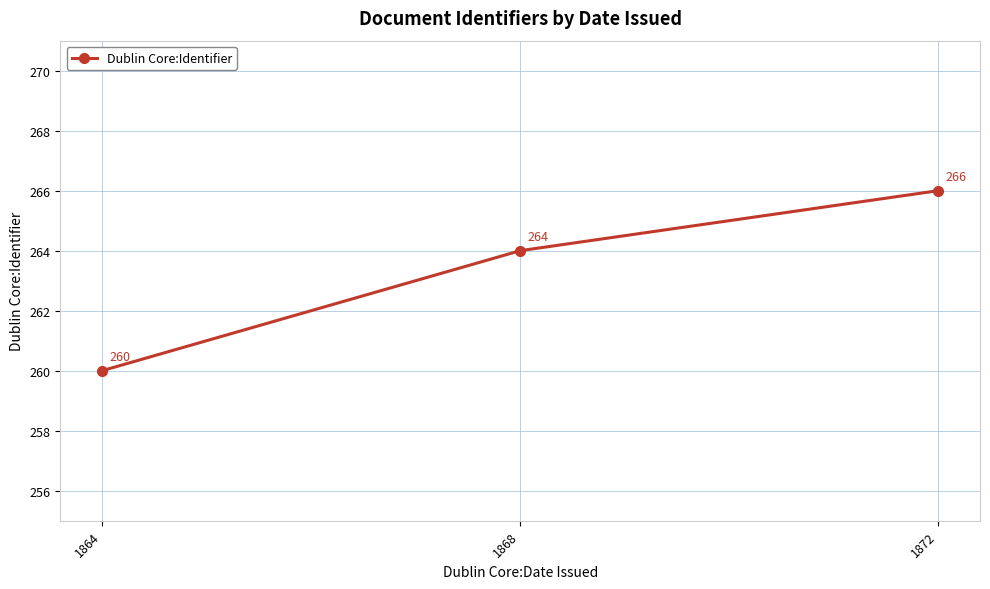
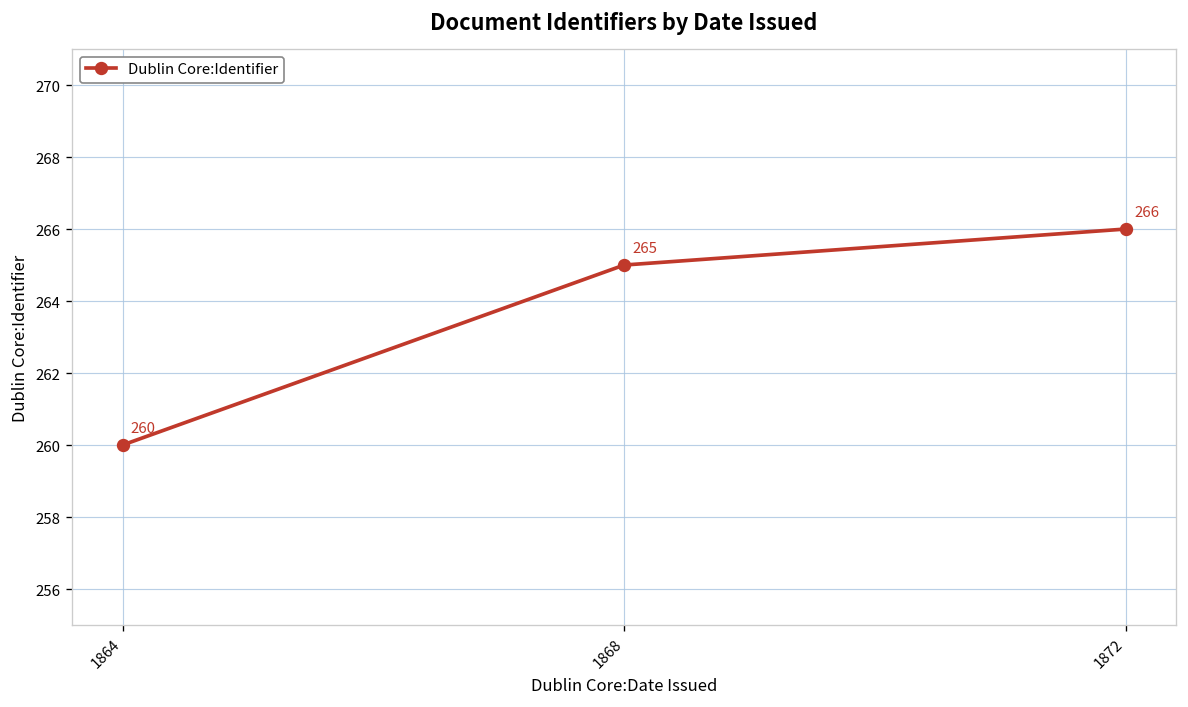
  {
    "1864": 260,
-   "1868": 264,
+   "1868": 265,
    "1872": 266
  }
